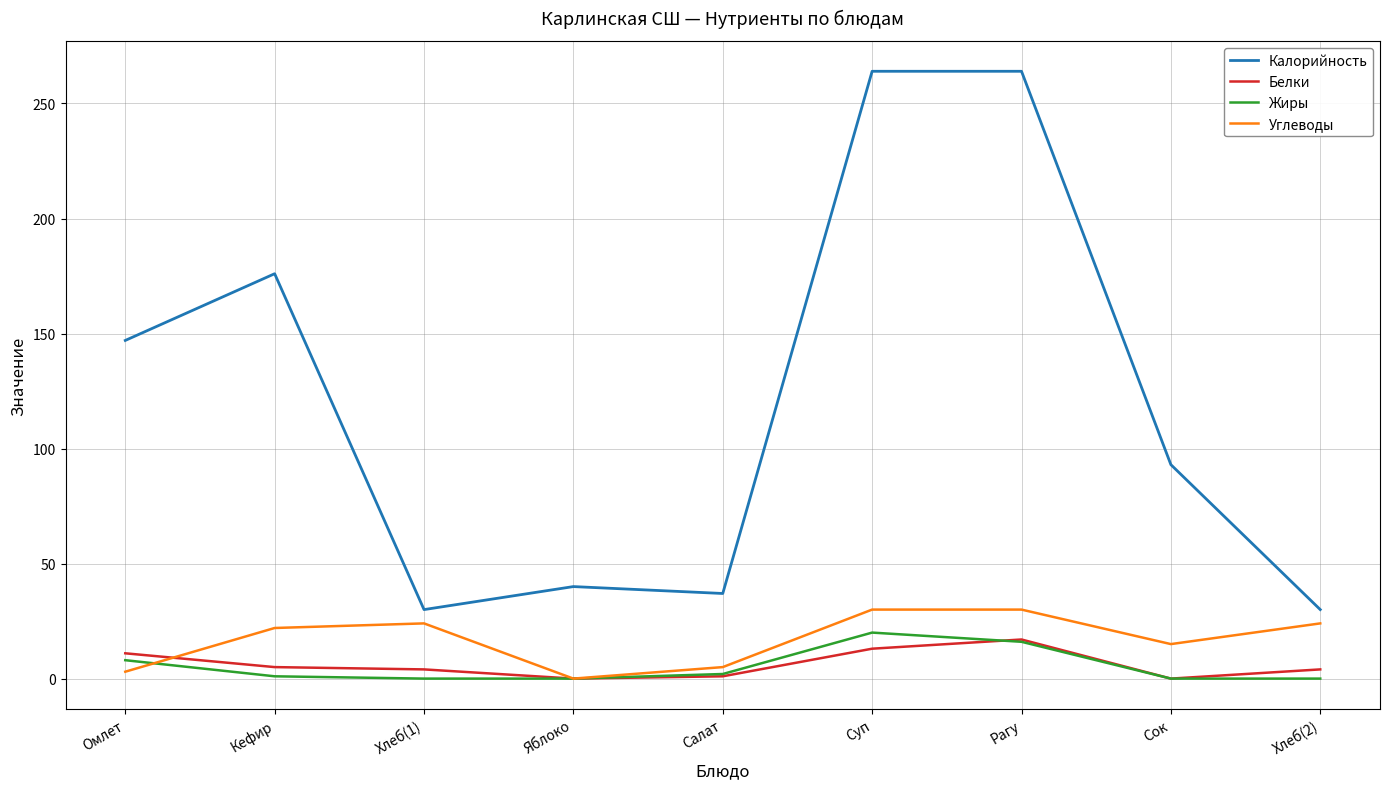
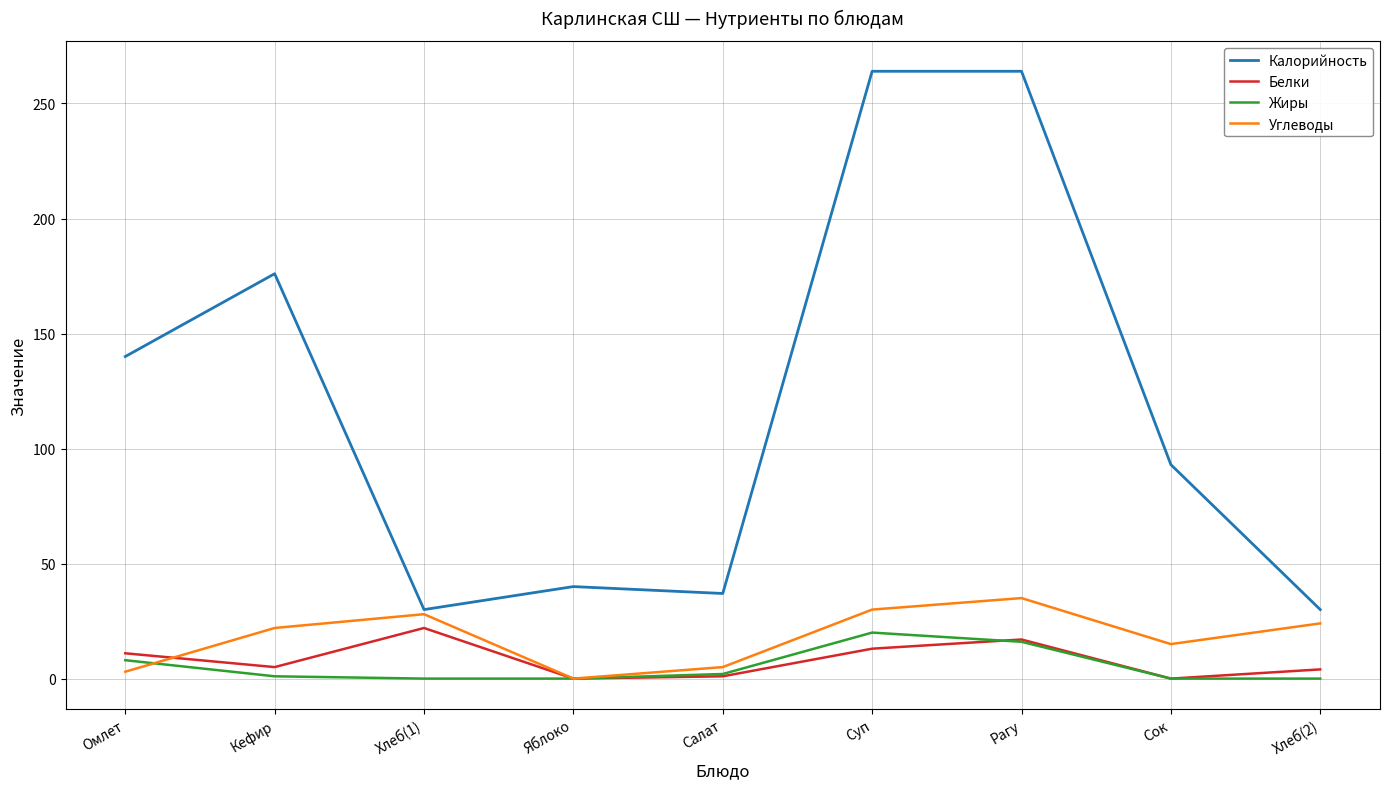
  {
    "Калорийность": {
-     "Омлет": 147,
+     "Омлет": 140,
      "Кефир": 176,
      "Хлеб(1)": 30,
      "Яблоко": 40,
      "Салат": 37,
      "Суп": 264,
      "Рагу": 264,
      "Сок": 93,
      "Хлеб(2)": 30
    },
    "Белки": {
      "Омлет": 11,
      "Кефир": 5,
-     "Хлеб(1)": 4,
+     "Хлеб(1)": 22,
      "Суп": 13,
      "Хлеб(2)": 4
    },
    "Жиры": {
      "Омлет": 8,
      "Кефир": 1,
      "Хлеб(1)": 0,
      "Суп": 20,
      "Хлеб(2)": 0
    },
    "Углеводы": {
      "Омлет": 3,
      "Кефир": 22,
-     "Хлеб(1)": 24,
+     "Хлеб(1)": 28,
      "Салат": 5,
      "Суп": 30,
-     "Рагу": 30,
+     "Рагу": 35,
      "Сок": 15,
      "Хлеб(2)": 24
    }
  }
